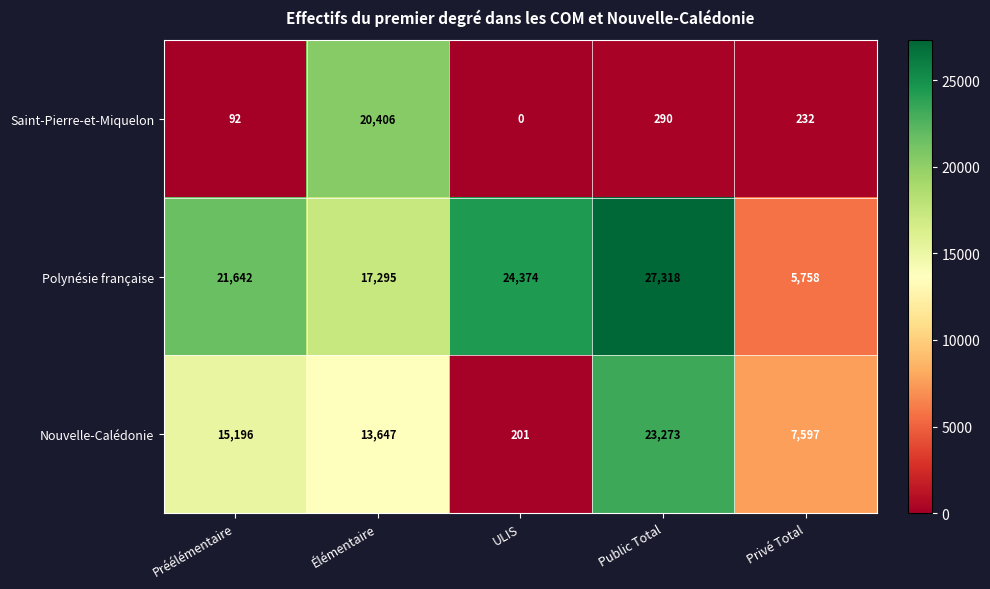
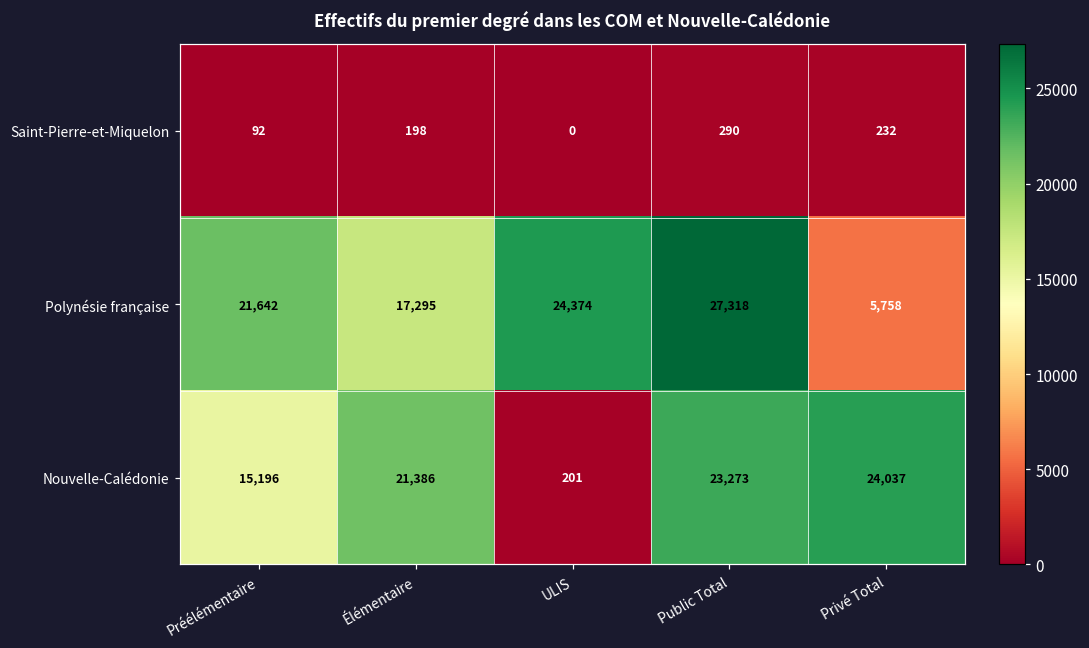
  {
    "Saint-Pierre-et-Miquelon": {
      "Préélémentaire": "92",
-     "Élémentaire": "20,406",
+     "Élémentaire": "198",
      "ULIS": "0",
      "Public Total": "290",
      "Privé Total": "232"
    },
    "Polynésie française": {
      "Préélémentaire": "21,642",
      "Élémentaire": "17,295",
      "ULIS": "24,374",
      "Public Total": "27,318",
      "Privé Total": "5,758"
    },
    "Nouvelle-Calédonie": {
      "Préélémentaire": "15,196",
-     "Élémentaire": "13,647",
+     "Élémentaire": "21,386",
      "ULIS": "201",
      "Public Total": "23,273",
-     "Privé Total": "7,597"
+     "Privé Total": "24,037"
    }
  }
